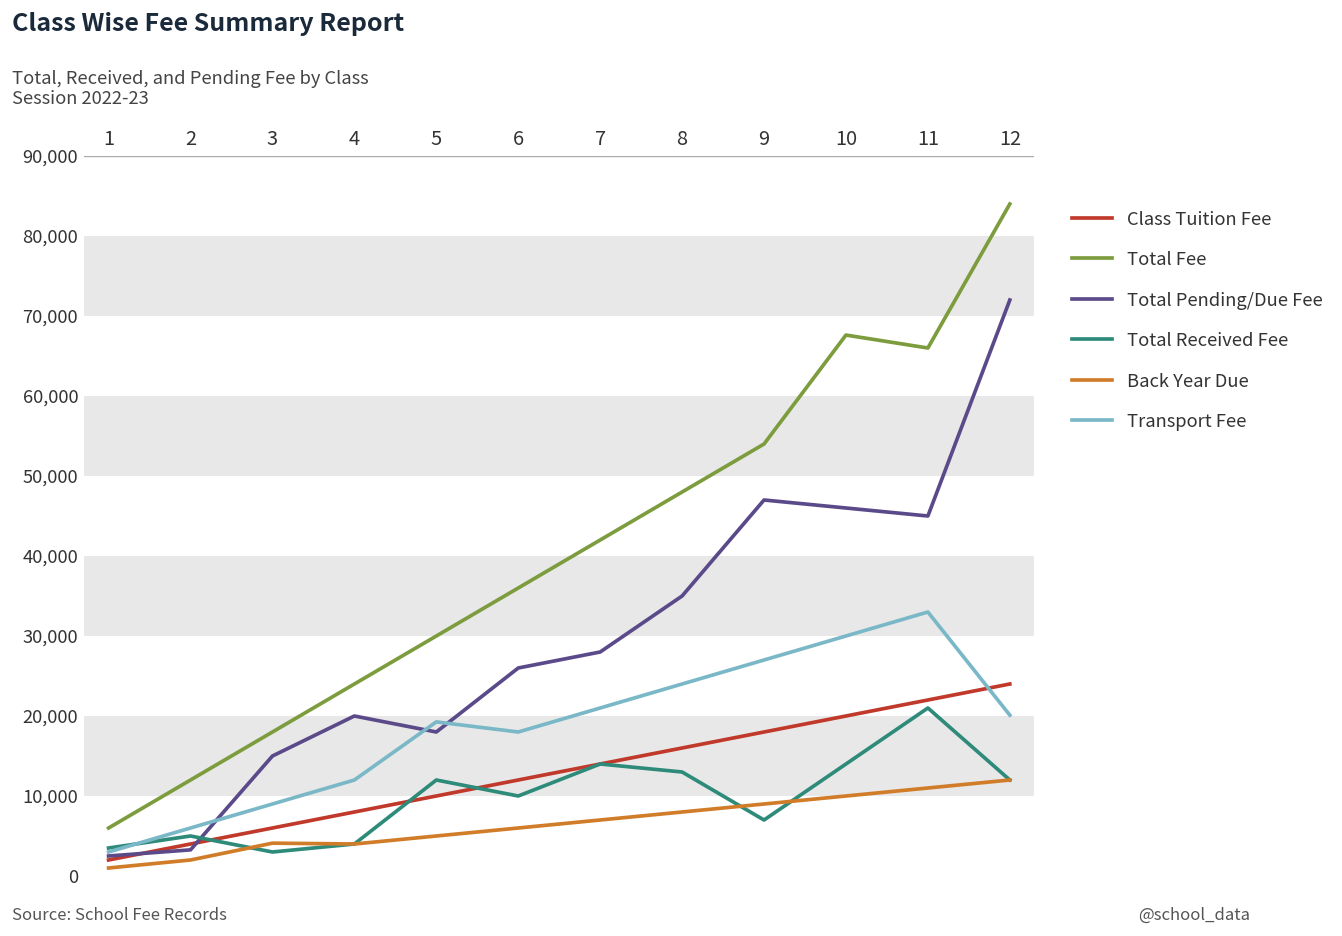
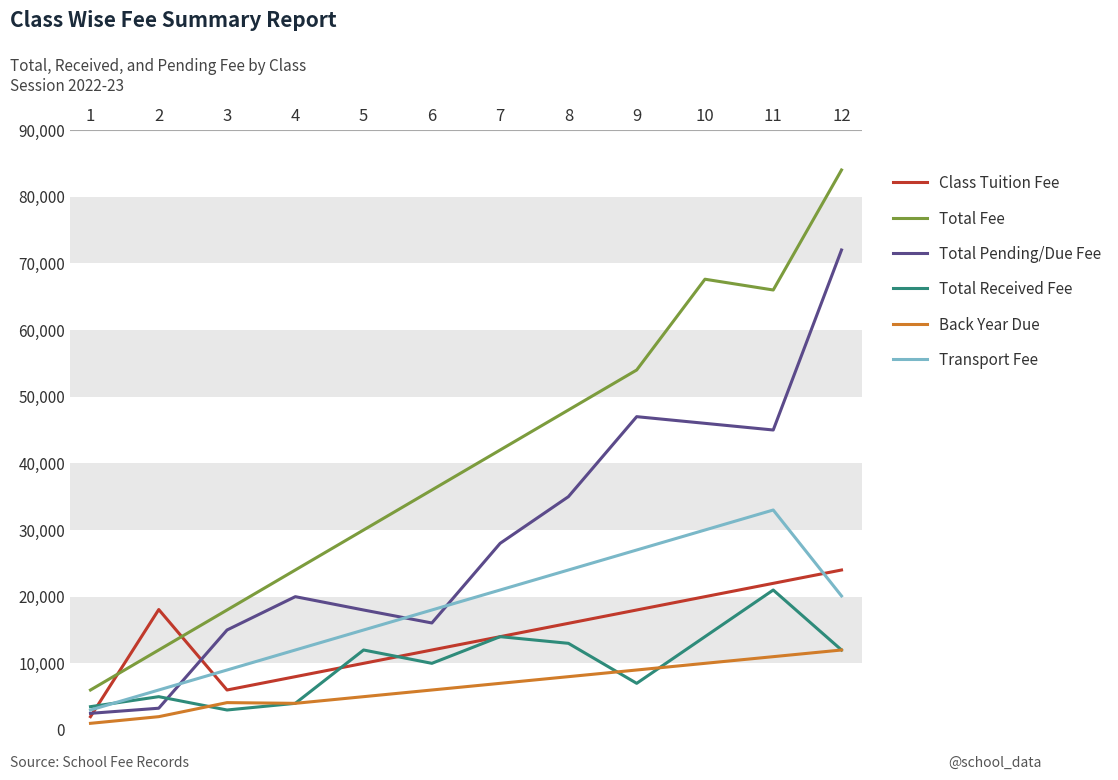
  {
    "Class Tuition Fee": {
      "1": "2,000",
-     "2": "4,000",
+     "2": "18,000",
      "3": "6,000",
      "4": "8,000",
      "5": "10,000",
      "6": "12,000",
      "8": "16,000",
      "9": "18,000",
      "10": "20,000",
      "11": "22,000",
      "12": "24,000"
    },
    "Total Fee": {
      "1": "6,000",
      "2": "12,000",
      "3": "18,000",
      "4": "24,000",
      "5": "30,000",
      "6": "36,000",
      "7": "42,000",
      "8": "48,000",
      "9": "54,000",
      "10": "68,000",
      "11": "66,000",
      "12": "84,000"
    },
    "Total Pending/Due Fee": {
      "1": "3,000",
      "2": "3,000",
      "3": "15,000",
      "4": "20,000",
      "5": "18,000",
-     "6": "26,000",
+     "6": "16,000",
      "7": "28,000",
      "8": "35,000",
      "9": "47,000",
      "10": "46,000",
      "11": "45,000",
      "12": "72,000"
    },
    "Total Received Fee": {
      "1": "4,000",
      "2": "5,000",
      "3": "3,000",
      "5": "12,000",
      "6": "10,000",
      "8": "13,000",
      "9": "7,000",
      "10": "14,000",
      "11": "21,000"
    },
    "Back Year Due": {
      "1": "1,000",
      "2": "2,000",
      "3": "4,000",
      "5": "5,000",
      "6": "6,000",
      "7": "7,000",
      "8": "8,000",
      "9": "9,000",
      "10": "10,000",
      "11": "11,000"
    },
    "Transport Fee": {
      "1": "3,000",
      "2": "6,000",
      "3": "9,000",
      "4": "12,000",
-     "5": "19,000",
+     "5": "15,000",
      "6": "18,000",
      "7": "21,000",
      "8": "24,000",
      "9": "27,000",
      "10": "30,000",
      "11": "33,000",
      "12": "20,000"
    }
  }
